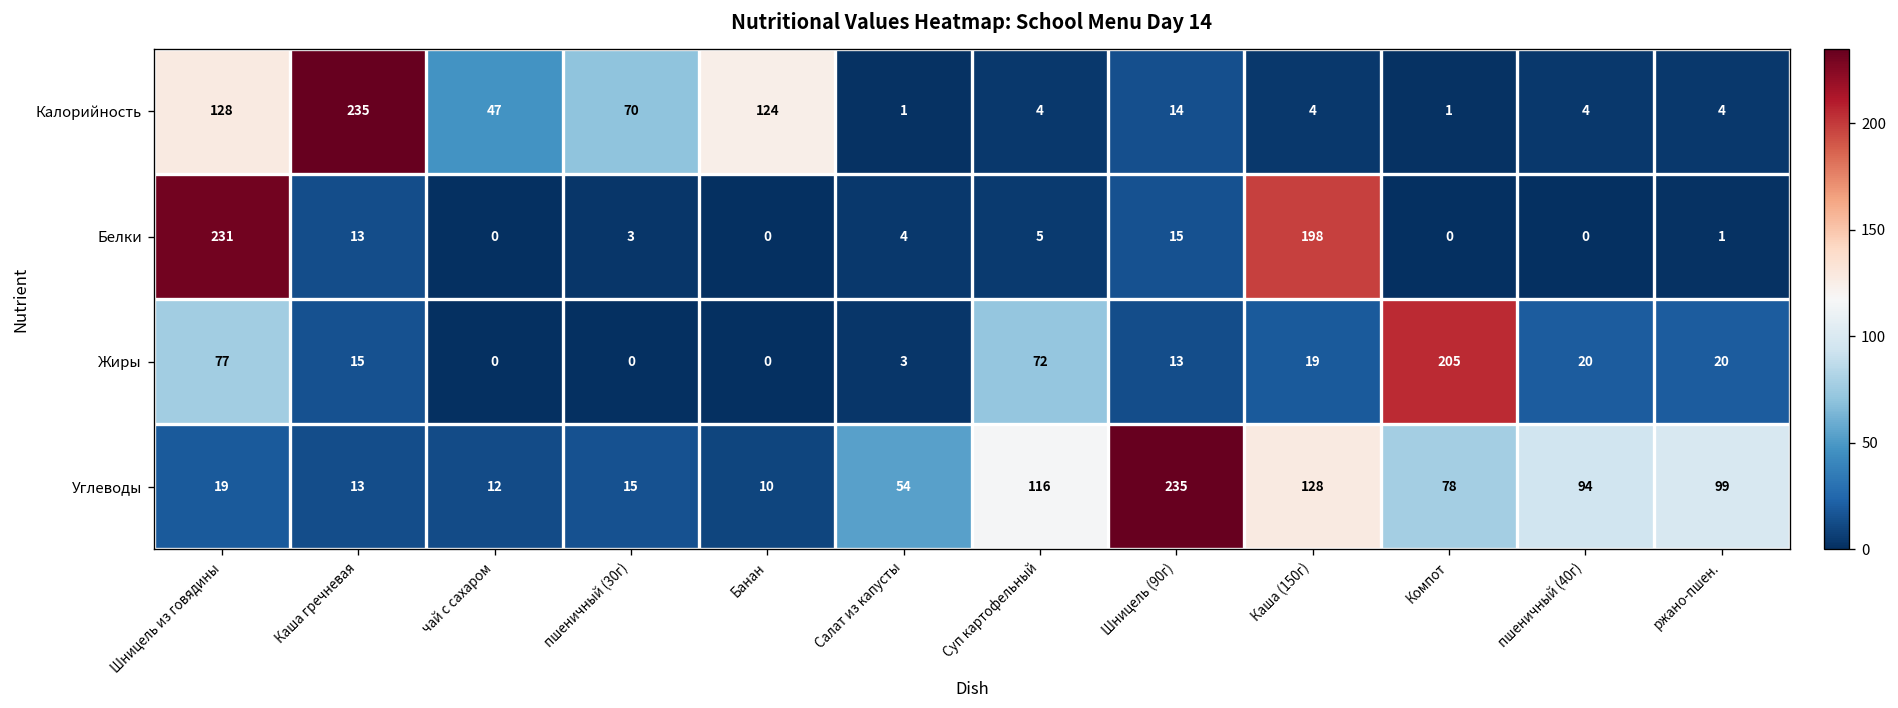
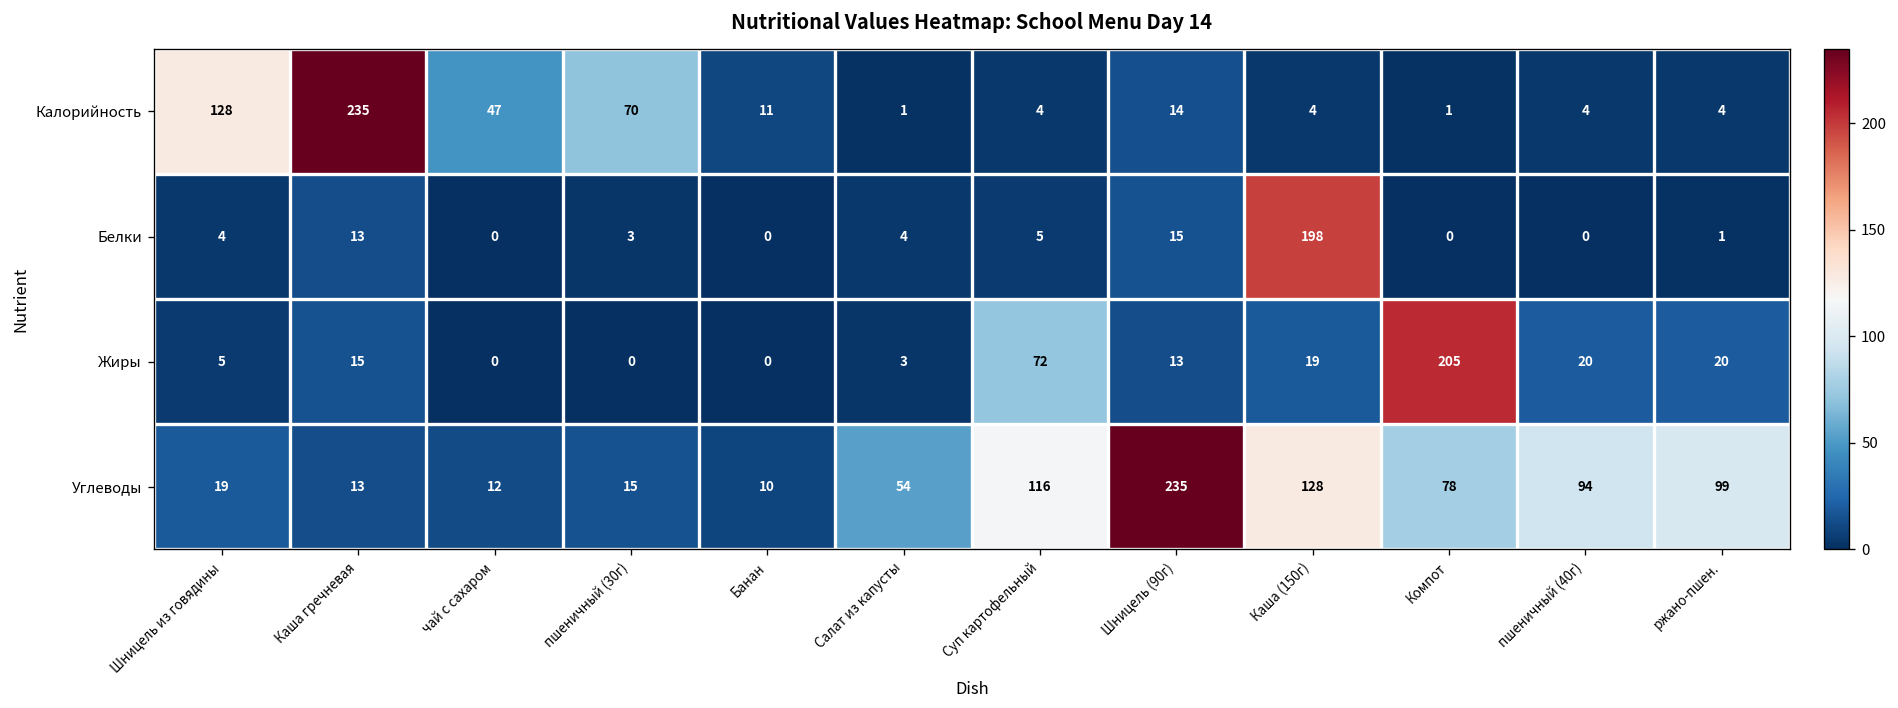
  {
    "Калорийность": {
      "Шницель из говядины": 128,
      "Каша гречневая": 235,
      "чай с сахаром": 47,
      "пшеничный (30г)": 70,
-     "Банан": 124,
+     "Банан": 11,
      "Салат из капусты": 1,
      "Суп картофельный": 4,
      "Шницель (90г)": 14,
      "Каша (150г)": 4,
      "Компот": 1,
      "пшеничный (40г)": 4,
      "ржано-пшен.": 4
    },
    "Белки": {
-     "Шницель из говядины": 231,
+     "Шницель из говядины": 4,
      "Каша гречневая": 13,
      "чай с сахаром": 0,
      "пшеничный (30г)": 3,
      "Банан": 0,
      "Салат из капусты": 4,
      "Суп картофельный": 5,
      "Шницель (90г)": 15,
      "Каша (150г)": 198,
      "Компот": 0,
      "пшеничный (40г)": 0,
      "ржано-пшен.": 1
    },
    "Жиры": {
-     "Шницель из говядины": 77,
+     "Шницель из говядины": 5,
      "Каша гречневая": 15,
      "чай с сахаром": 0,
      "пшеничный (30г)": 0,
      "Банан": 0,
      "Салат из капусты": 3,
      "Суп картофельный": 72,
      "Шницель (90г)": 13,
      "Каша (150г)": 19,
      "Компот": 205,
      "пшеничный (40г)": 20,
      "ржано-пшен.": 20
    },
    "Углеводы": {
      "Шницель из говядины": 19,
      "Каша гречневая": 13,
      "чай с сахаром": 12,
      "пшеничный (30г)": 15,
      "Банан": 10,
      "Салат из капусты": 54,
      "Суп картофельный": 116,
      "Шницель (90г)": 235,
      "Каша (150г)": 128,
      "Компот": 78,
      "пшеничный (40г)": 94,
      "ржано-пшен.": 99
    }
  }
